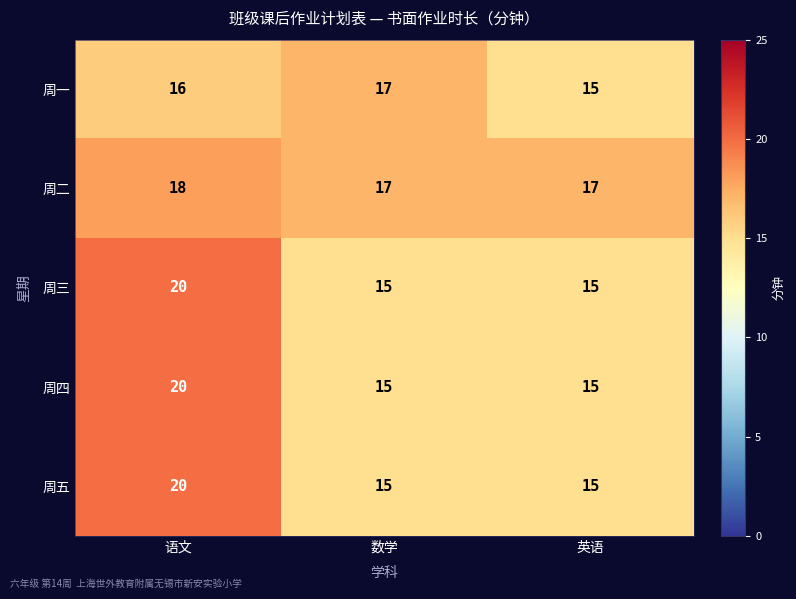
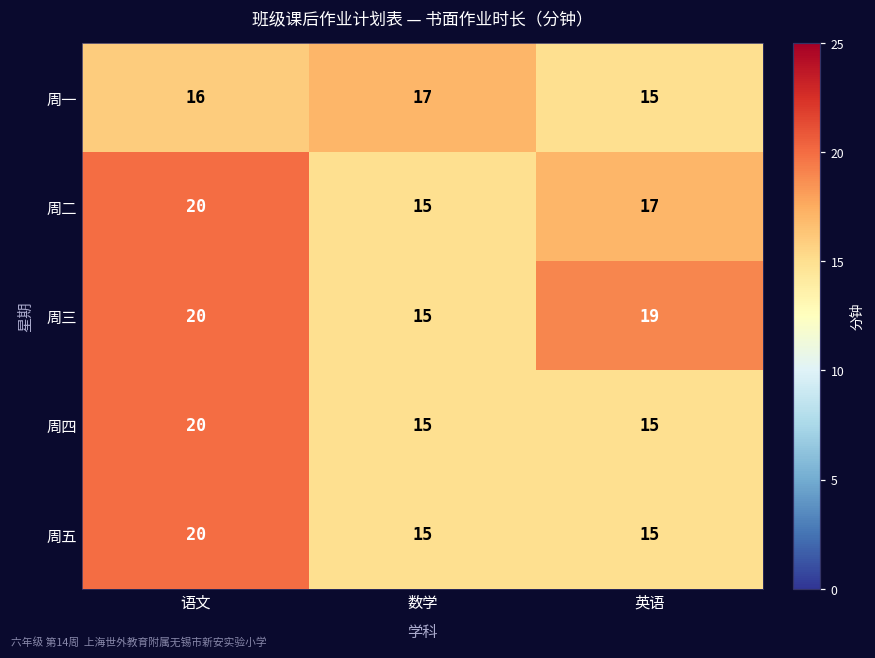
  {
    "周一": {
      "语文": 16,
      "数学": 17,
      "英语": 15
    },
    "周二": {
-     "语文": 18,
-     "数学": 17,
+     "语文": 20,
+     "数学": 15,
      "英语": 17
    },
    "周三": {
      "语文": 20,
      "数学": 15,
-     "英语": 15
+     "英语": 19
    },
    "周四": {
      "语文": 20,
      "数学": 15,
      "英语": 15
    },
    "周五": {
      "语文": 20,
      "数学": 15,
      "英语": 15
    }
  }
